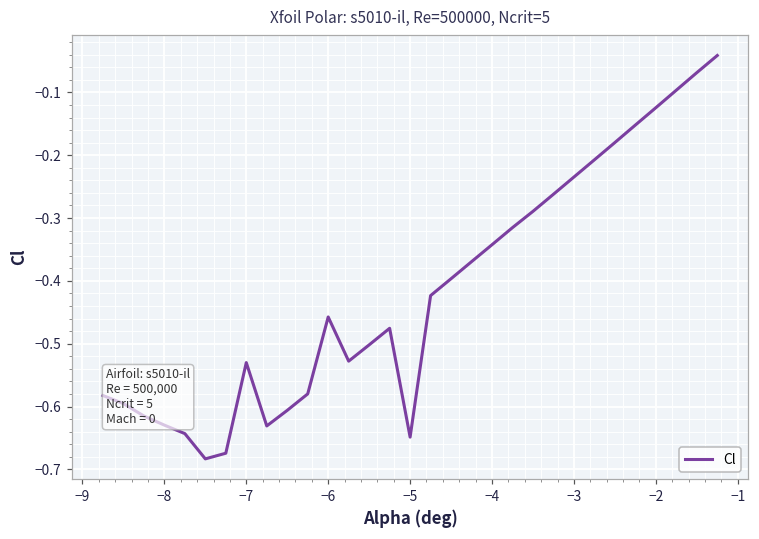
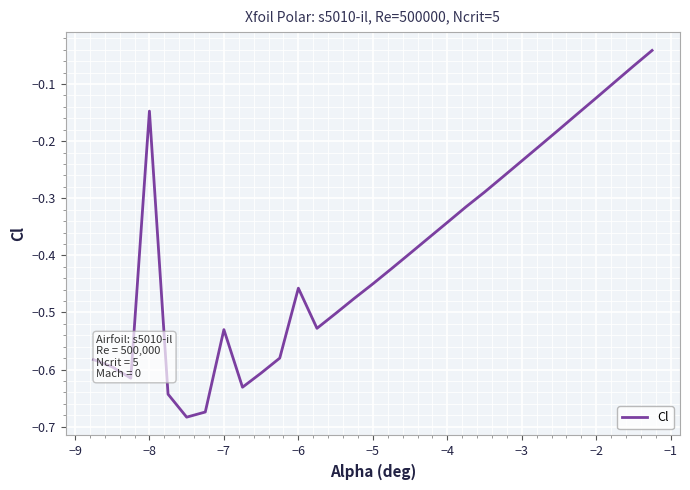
  {
-   "−8": -0.63,
+   "−8": -0.15,
    "−7": -0.53,
    "−6": -0.46,
-   "−5": -0.65,
+   "−5": -0.45,
    "−4": -0.34,
    "−2": -0.12
  }
